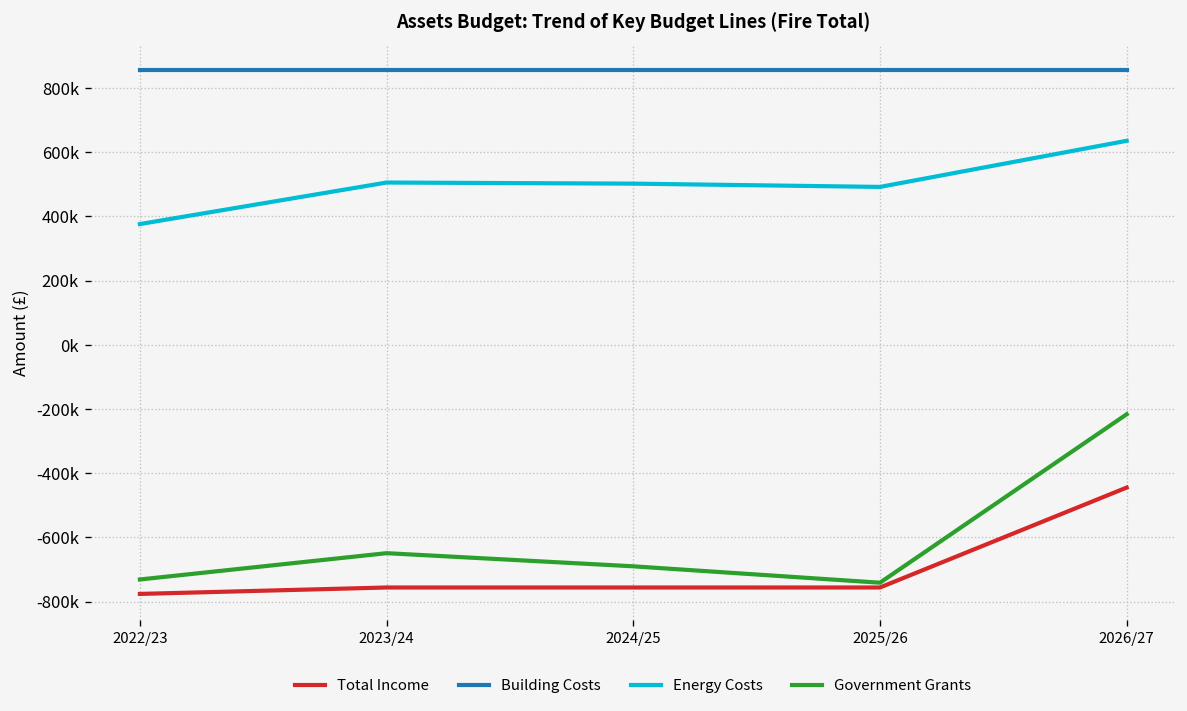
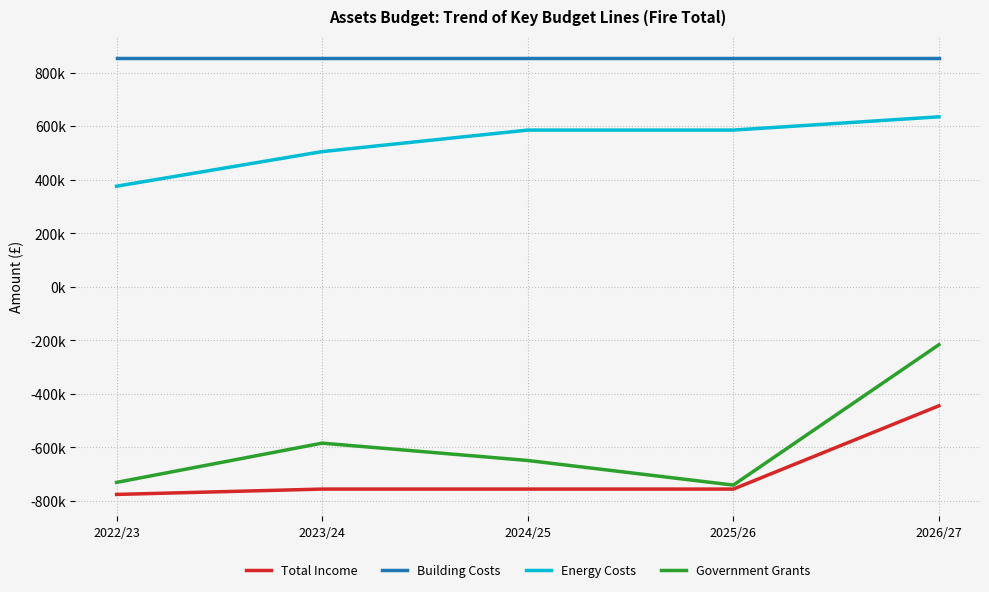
  {
    "Total Income": {
      "2022/23": -780000,
      "2023/24": -760000,
      "2024/25": -760000,
      "2025/26": -760000,
      "2026/27": -440000
    },
    "Building Costs": {
      "2022/23": 850000,
      "2023/24": 850000,
      "2024/25": 850000,
      "2025/26": 850000,
      "2026/27": 850000
    },
    "Energy Costs": {
      "2022/23": 380000,
      "2023/24": 510000,
-     "2024/25": 500000,
-     "2025/26": 490000,
+     "2024/25": 590000,
+     "2025/26": 590000,
      "2026/27": 640000
    },
    "Government Grants": {
      "2022/23": -730000,
-     "2023/24": -650000,
-     "2024/25": -690000,
+     "2023/24": -580000,
+     "2024/25": -650000,
      "2025/26": -740000,
      "2026/27": -220000
    }
  }
